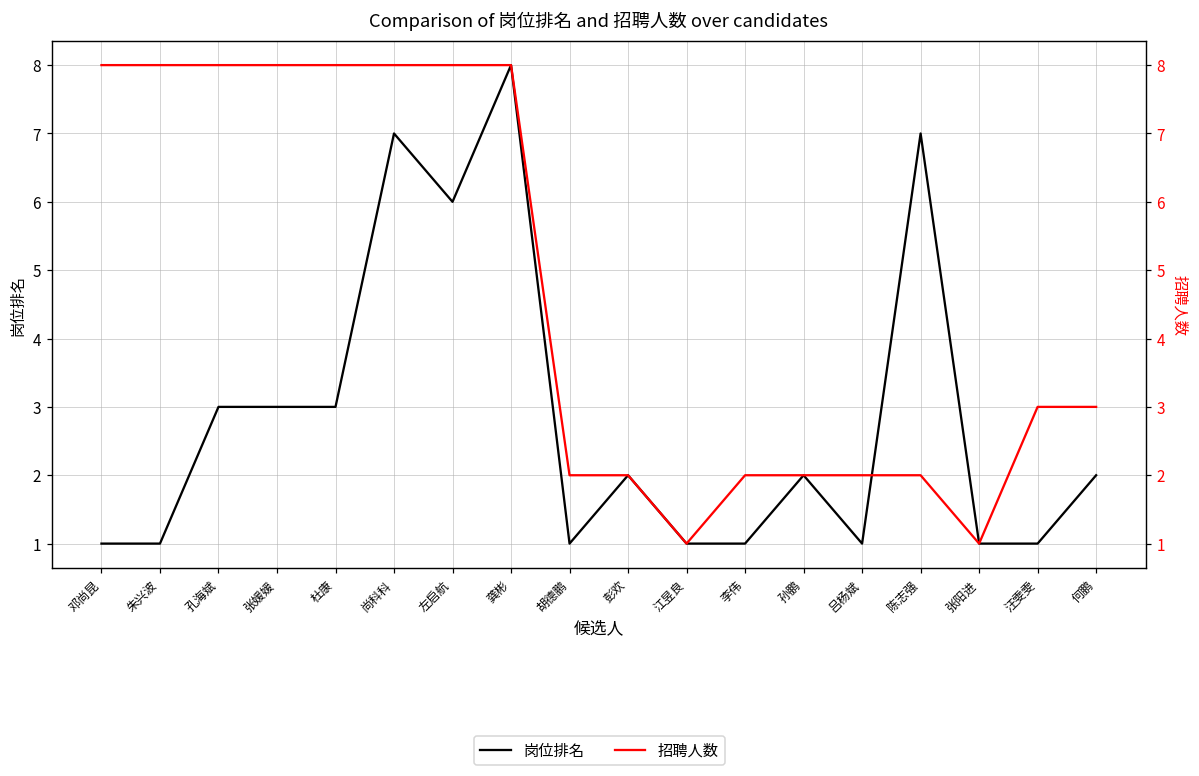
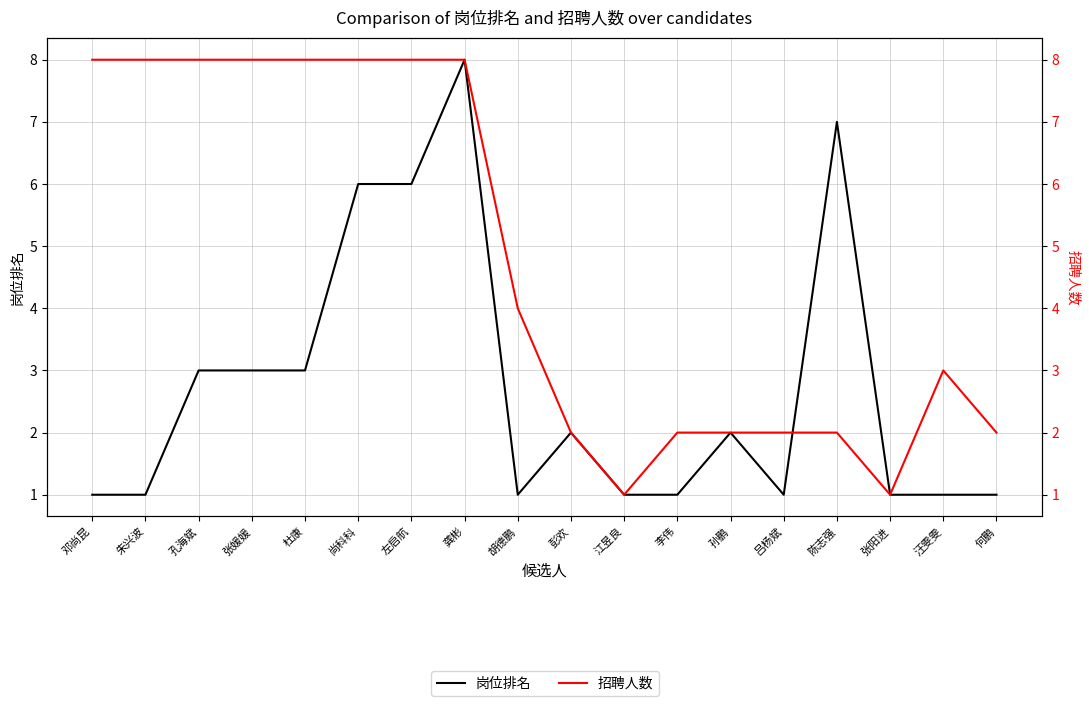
  {
    "岗位排名": {
      "邓尚昆": 1,
      "朱兴波": 1,
      "孔海斌": 3,
      "张媛媛": 3,
      "杜康": 3,
-     "尚科科": 7,
+     "尚科科": 6,
      "左启航": 6,
      "龚彬": 8,
      "胡德鹏": 1,
      "彭欢": 2,
      "江昱良": 1,
      "李伟": 1,
      "孙鹏": 2,
      "吕杨斌": 1,
      "陈志强": 7,
      "张阳进": 1,
      "汪雯雯": 1,
-     "何鹏": 2
+     "何鹏": 1
    },
    "招聘人数": {
      "邓尚昆": 8,
      "朱兴波": 8,
      "孔海斌": 8,
      "张媛媛": 8,
      "杜康": 8,
      "尚科科": 8,
      "左启航": 8,
      "龚彬": 8,
-     "胡德鹏": 2,
+     "胡德鹏": 4,
      "彭欢": 2,
      "江昱良": 1,
      "李伟": 2,
      "孙鹏": 2,
      "吕杨斌": 2,
      "陈志强": 2,
      "张阳进": 1,
      "汪雯雯": 3,
-     "何鹏": 3
+     "何鹏": 2
    }
  }
